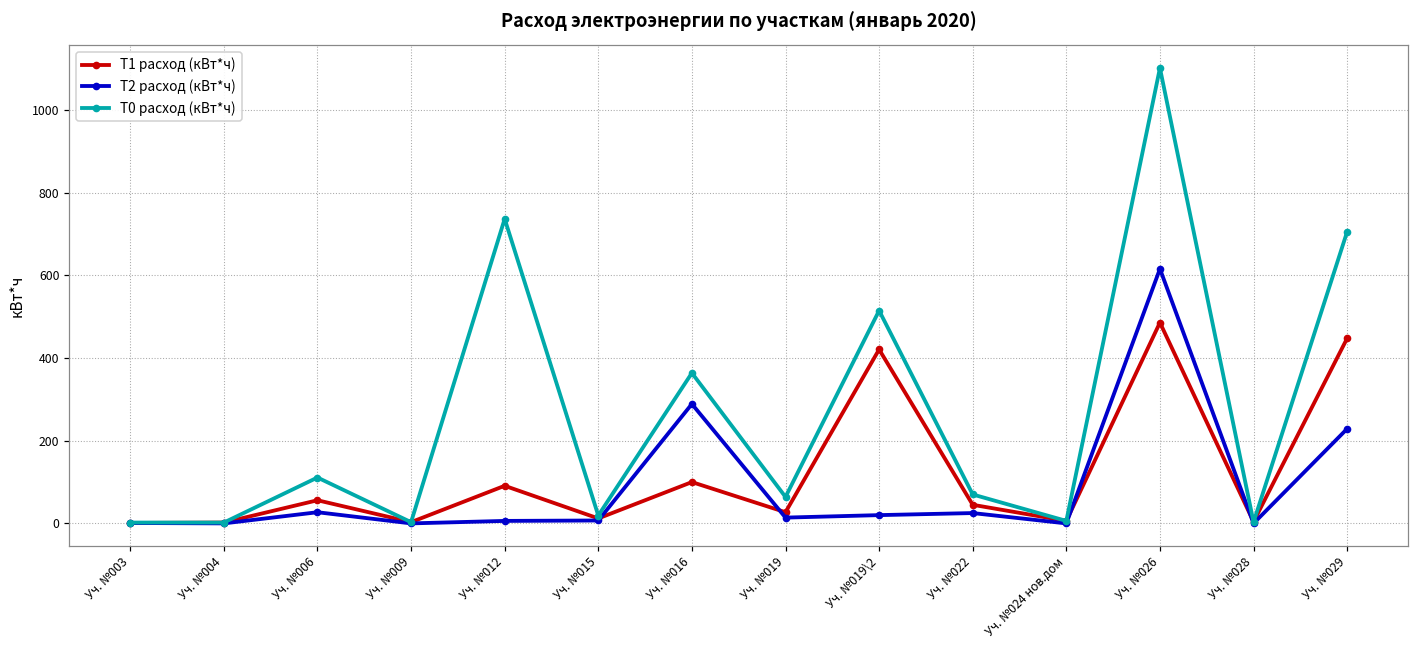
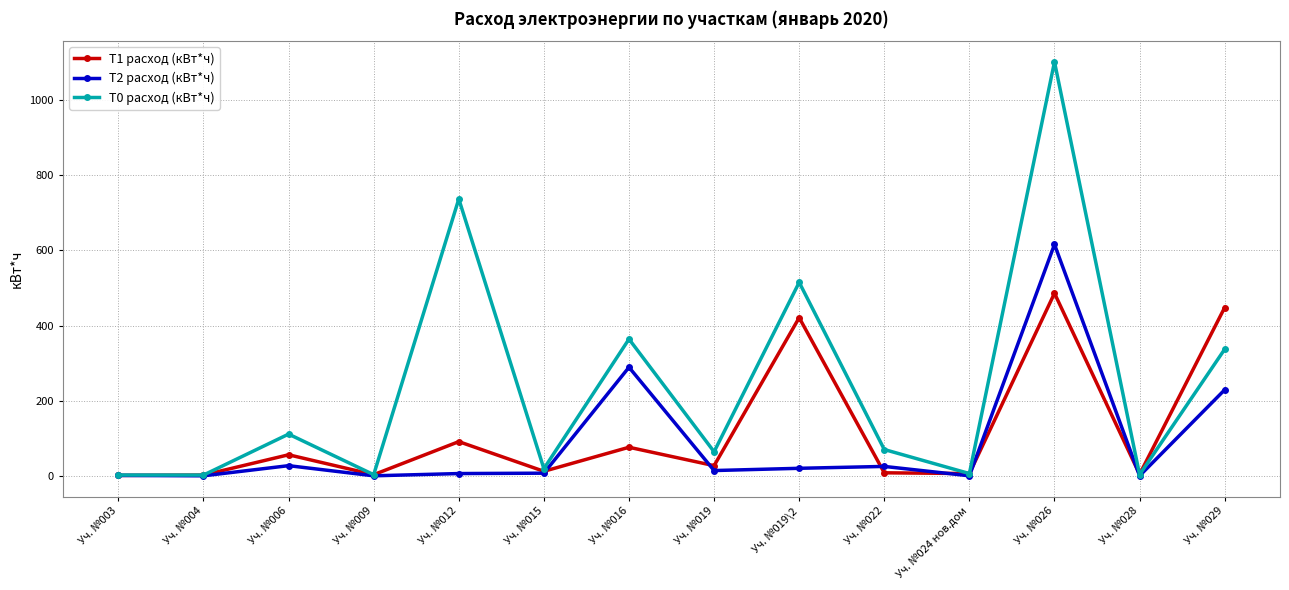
  {
    "T1 расход (кВт*ч)": {
      "Уч. №006": 60,
      "Уч. №012": 90,
-     "Уч. №016": 100,
+     "Уч. №016": 80,
      "Уч. №019": 30,
      "Уч. №019\\2": 420,
-     "Уч. №022": 50,
+     "Уч. №022": 10,
      "Уч. №026": 490,
      "Уч. №029": 450
    },
    "T2 расход (кВт*ч)": {
      "Уч. №006": 30,
      "Уч. №012": 10,
      "Уч. №016": 290,
      "Уч. №019": 10,
      "Уч. №019\\2": 20,
      "Уч. №022": 30,
      "Уч. №026": 620,
      "Уч. №029": 230
    },
    "T0 расход (кВт*ч)": {
      "Уч. №006": 110,
      "Уч. №012": 740,
      "Уч. №015": 20,
      "Уч. №016": 360,
      "Уч. №019": 60,
      "Уч. №019\\2": 520,
      "Уч. №022": 70,
      "Уч. №026": 1100,
-     "Уч. №029": 710
+     "Уч. №029": 340
    }
  }
